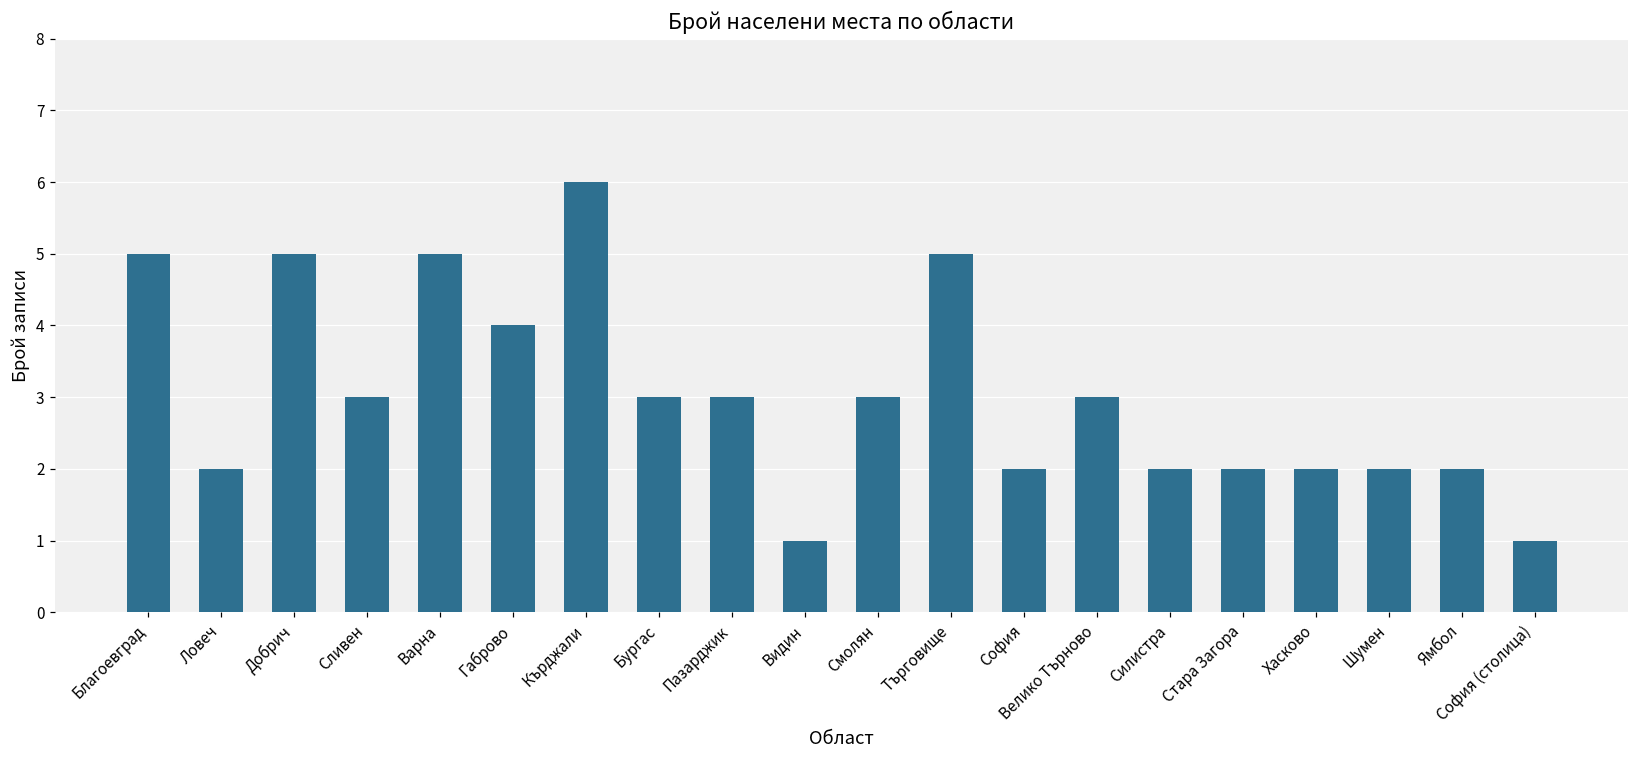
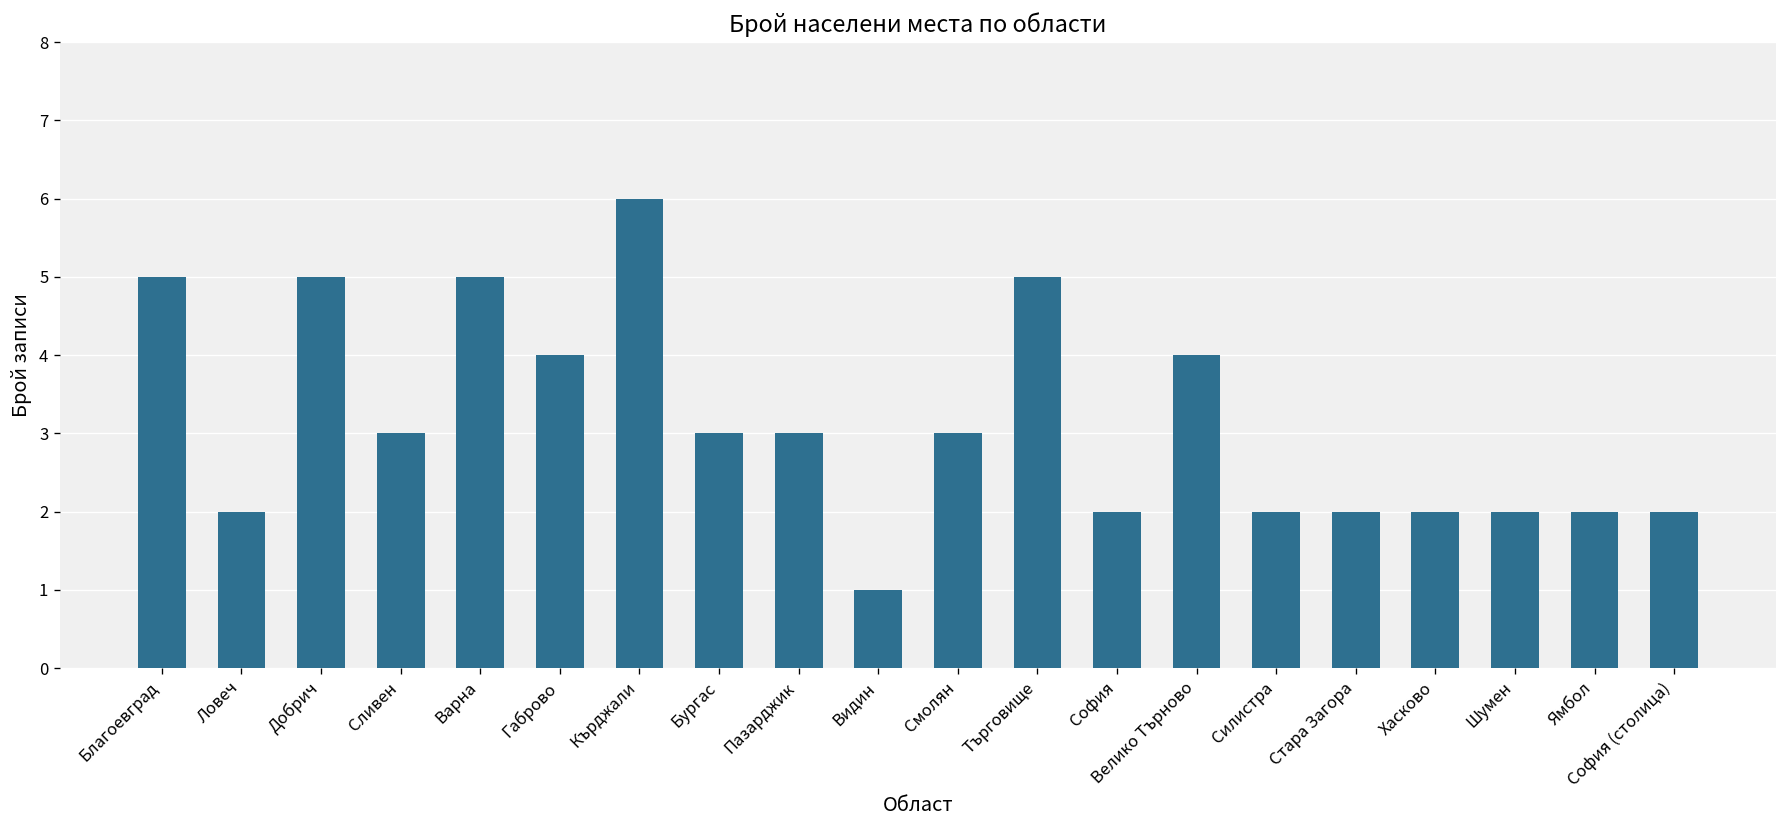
  {
    "Благоевград": 5,
    "Ловеч": 2,
    "Добрич": 5,
    "Сливен": 3,
    "Варна": 5,
    "Габрово": 4,
    "Кърджали": 6,
    "Бургас": 3,
    "Пазарджик": 3,
    "Видин": 1,
    "Смолян": 3,
    "Търговище": 5,
    "София": 2,
-   "Велико Търново": 3,
+   "Велико Търново": 4,
    "Силистра": 2,
    "Стара Загора": 2,
    "Хасково": 2,
    "Шумен": 2,
    "Ямбол": 2,
-   "София (столица)": 1
+   "София (столица)": 2
  }
